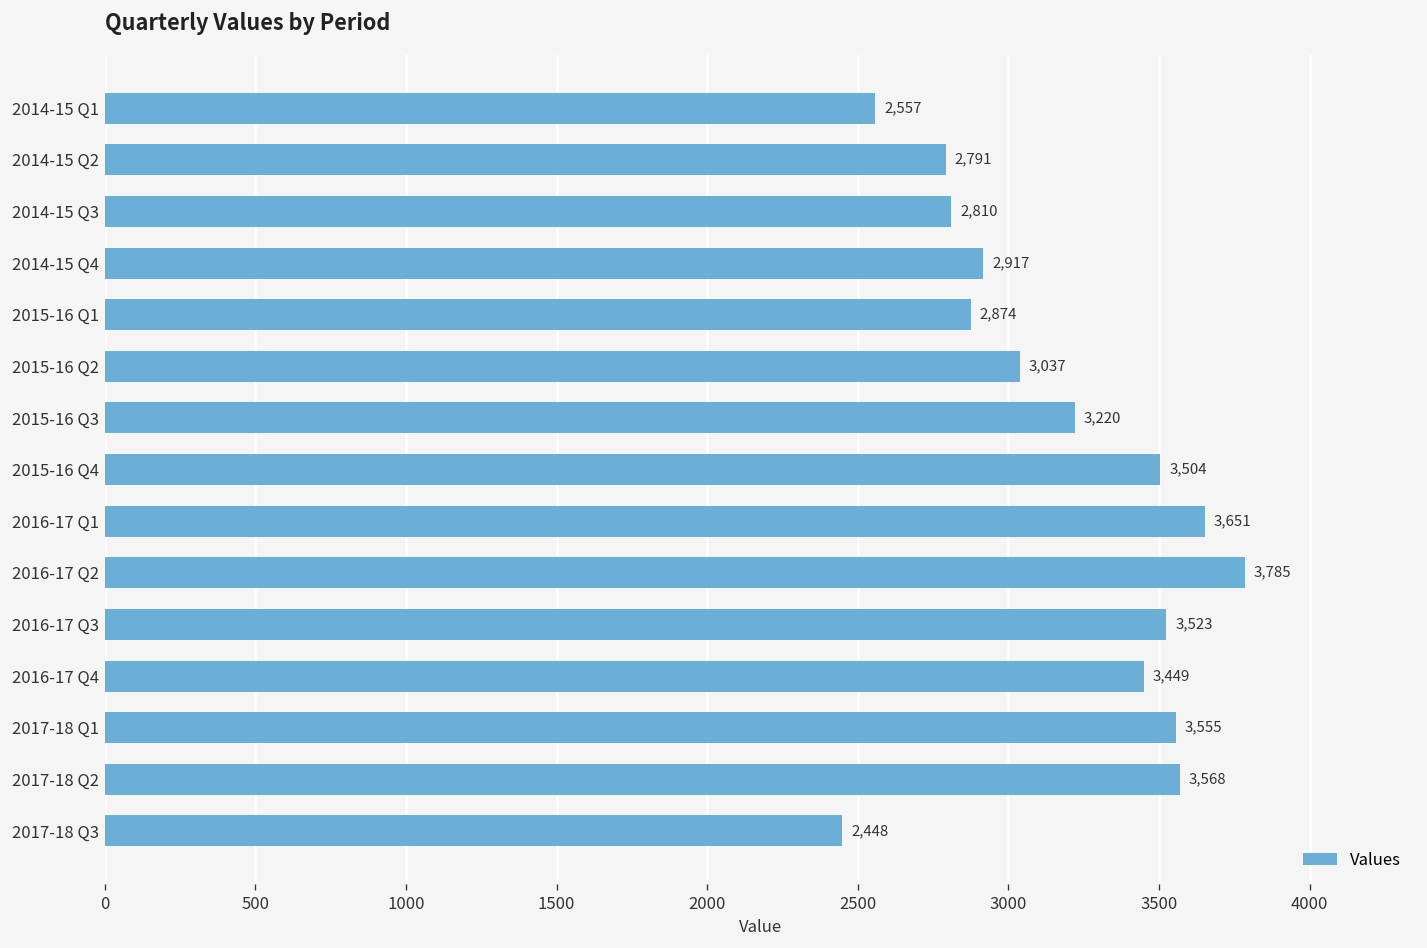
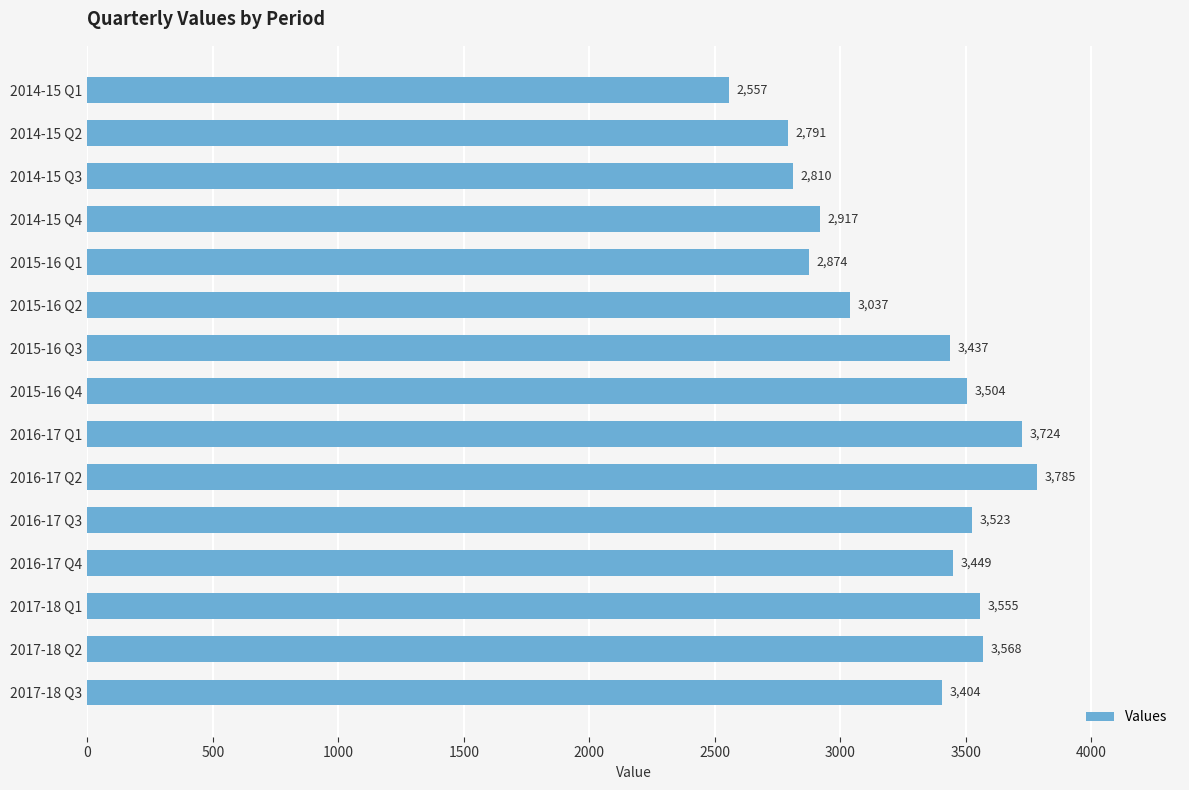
  {
    "2014-15 Q1": "2,557",
    "2014-15 Q2": "2,791",
    "2014-15 Q3": "2,810",
    "2014-15 Q4": "2,917",
    "2015-16 Q1": "2,874",
    "2015-16 Q2": "3,037",
-   "2015-16 Q3": "3,220",
+   "2015-16 Q3": "3,437",
    "2015-16 Q4": "3,504",
-   "2016-17 Q1": "3,651",
+   "2016-17 Q1": "3,724",
    "2016-17 Q2": "3,785",
    "2016-17 Q3": "3,523",
    "2016-17 Q4": "3,449",
    "2017-18 Q1": "3,555",
    "2017-18 Q2": "3,568",
-   "2017-18 Q3": "2,448"
+   "2017-18 Q3": "3,404"
  }
